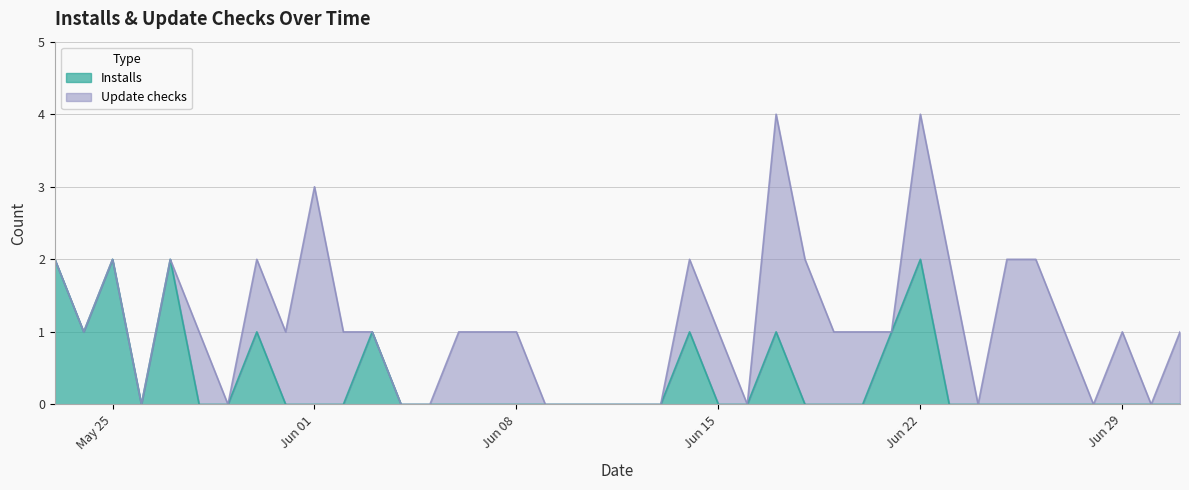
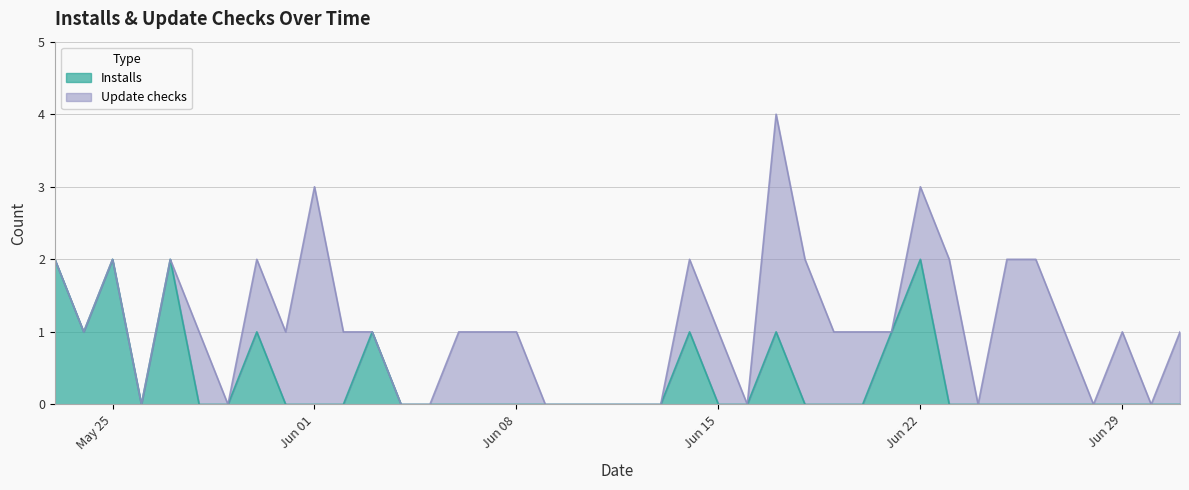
  {
    "Installs": {
      "Jun 01": 0,
      "Jun 08": 0,
      "Jun 15": 0,
      "Jun 22": 2,
      "Jun 29": 0
    },
    "Update checks": {
      "Jun 01": 3,
      "Jun 08": 1,
      "Jun 15": 1,
-     "Jun 22": 2,
+     "Jun 22": 1,
      "Jun 29": 1
    }
  }
